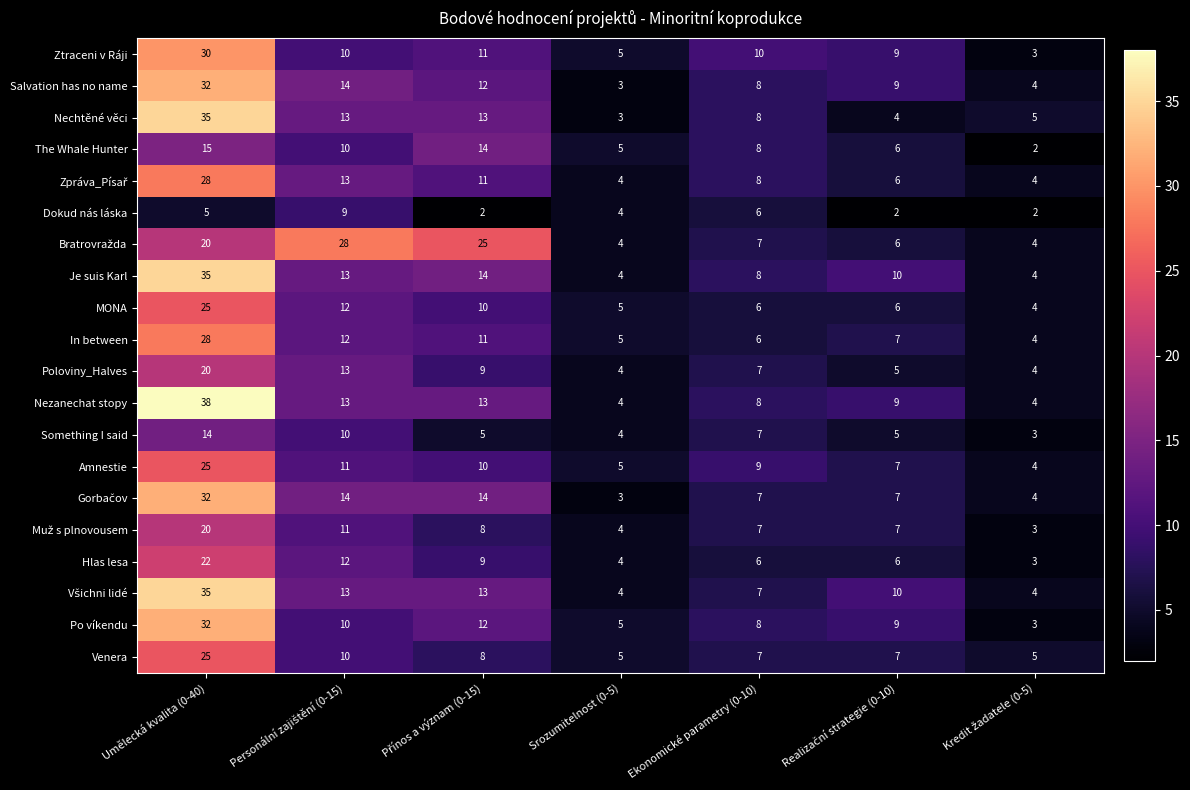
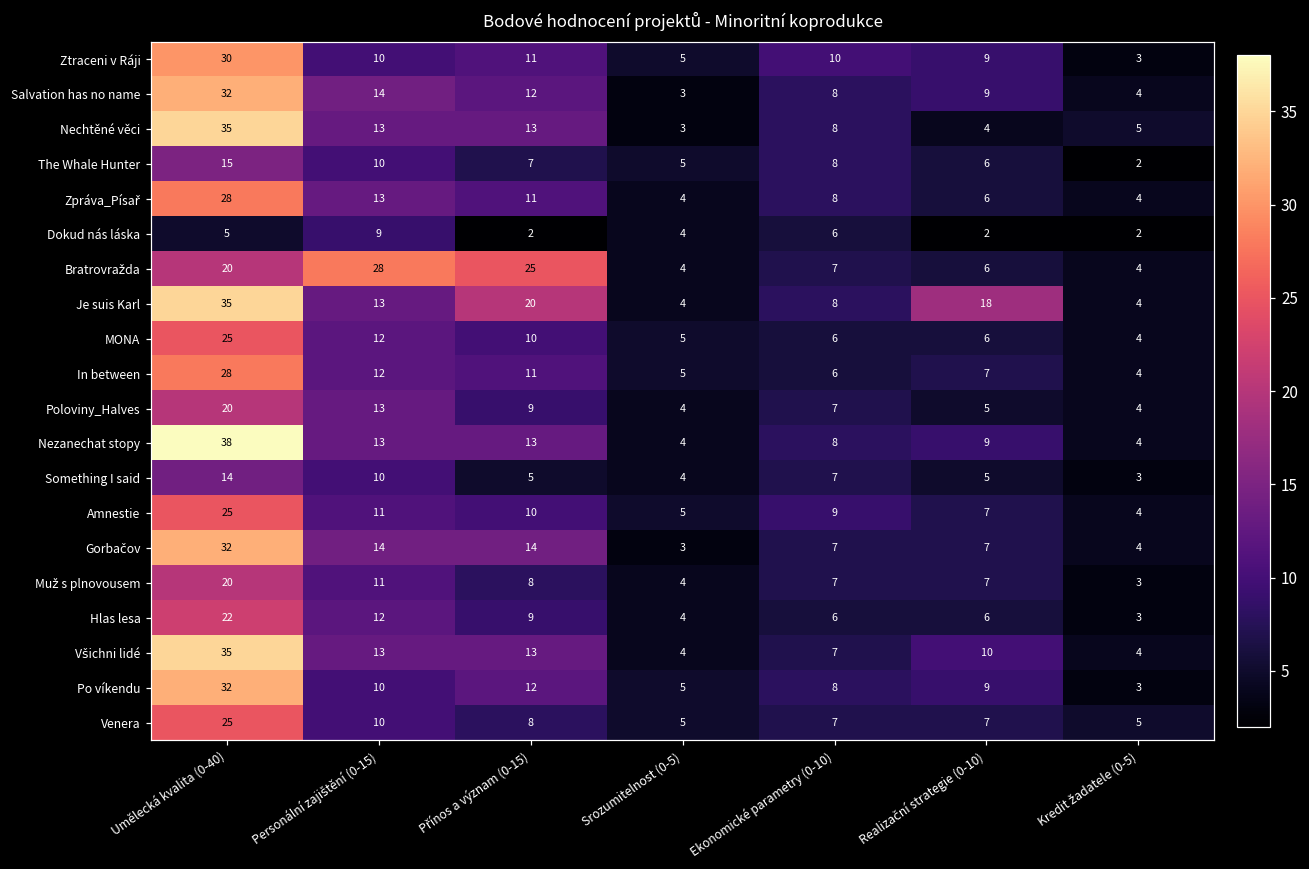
  {
    "Ztraceni v Ráji": {
      "Umělecká kvalita (0-40)": 30,
      "Personální zajištění (0-15)": 10,
      "Přínos a význam (0-15)": 11,
      "Srozumitelnost (0-5)": 5,
      "Ekonomické parametry (0-10)": 10,
      "Realizační strategie (0-10)": 9,
      "Kredit žadatele (0-5)": 3
    },
    "Salvation has no name": {
      "Umělecká kvalita (0-40)": 32,
      "Personální zajištění (0-15)": 14,
      "Přínos a význam (0-15)": 12,
      "Srozumitelnost (0-5)": 3,
      "Ekonomické parametry (0-10)": 8,
      "Realizační strategie (0-10)": 9,
      "Kredit žadatele (0-5)": 4
    },
    "Nechtěné věci": {
      "Umělecká kvalita (0-40)": 35,
      "Personální zajištění (0-15)": 13,
      "Přínos a význam (0-15)": 13,
      "Srozumitelnost (0-5)": 3,
      "Ekonomické parametry (0-10)": 8,
      "Realizační strategie (0-10)": 4,
      "Kredit žadatele (0-5)": 5
    },
    "The Whale Hunter": {
      "Umělecká kvalita (0-40)": 15,
      "Personální zajištění (0-15)": 10,
-     "Přínos a význam (0-15)": 14,
+     "Přínos a význam (0-15)": 7,
      "Srozumitelnost (0-5)": 5,
      "Ekonomické parametry (0-10)": 8,
      "Realizační strategie (0-10)": 6,
      "Kredit žadatele (0-5)": 2
    },
    "Zpráva_Písař": {
      "Umělecká kvalita (0-40)": 28,
      "Personální zajištění (0-15)": 13,
      "Přínos a význam (0-15)": 11,
      "Srozumitelnost (0-5)": 4,
      "Ekonomické parametry (0-10)": 8,
      "Realizační strategie (0-10)": 6,
      "Kredit žadatele (0-5)": 4
    },
    "Dokud nás láska": {
      "Umělecká kvalita (0-40)": 5,
      "Personální zajištění (0-15)": 9,
      "Přínos a význam (0-15)": 2,
      "Srozumitelnost (0-5)": 4,
      "Ekonomické parametry (0-10)": 6,
      "Realizační strategie (0-10)": 2,
      "Kredit žadatele (0-5)": 2
    },
    "Bratrovražda": {
      "Umělecká kvalita (0-40)": 20,
      "Personální zajištění (0-15)": 28,
      "Přínos a význam (0-15)": 25,
      "Srozumitelnost (0-5)": 4,
      "Ekonomické parametry (0-10)": 7,
      "Realizační strategie (0-10)": 6,
      "Kredit žadatele (0-5)": 4
    },
    "Je suis Karl": {
      "Umělecká kvalita (0-40)": 35,
      "Personální zajištění (0-15)": 13,
-     "Přínos a význam (0-15)": 14,
+     "Přínos a význam (0-15)": 20,
      "Srozumitelnost (0-5)": 4,
      "Ekonomické parametry (0-10)": 8,
-     "Realizační strategie (0-10)": 10,
+     "Realizační strategie (0-10)": 18,
      "Kredit žadatele (0-5)": 4
    },
    "MONA": {
      "Umělecká kvalita (0-40)": 25,
      "Personální zajištění (0-15)": 12,
      "Přínos a význam (0-15)": 10,
      "Srozumitelnost (0-5)": 5,
      "Ekonomické parametry (0-10)": 6,
      "Realizační strategie (0-10)": 6,
      "Kredit žadatele (0-5)": 4
    },
    "In between": {
      "Umělecká kvalita (0-40)": 28,
      "Personální zajištění (0-15)": 12,
      "Přínos a význam (0-15)": 11,
      "Srozumitelnost (0-5)": 5,
      "Ekonomické parametry (0-10)": 6,
      "Realizační strategie (0-10)": 7,
      "Kredit žadatele (0-5)": 4
    },
    "Poloviny_Halves": {
      "Umělecká kvalita (0-40)": 20,
      "Personální zajištění (0-15)": 13,
      "Přínos a význam (0-15)": 9,
      "Srozumitelnost (0-5)": 4,
      "Ekonomické parametry (0-10)": 7,
      "Realizační strategie (0-10)": 5,
      "Kredit žadatele (0-5)": 4
    },
    "Nezanechat stopy": {
      "Umělecká kvalita (0-40)": 38,
      "Personální zajištění (0-15)": 13,
      "Přínos a význam (0-15)": 13,
      "Srozumitelnost (0-5)": 4,
      "Ekonomické parametry (0-10)": 8,
      "Realizační strategie (0-10)": 9,
      "Kredit žadatele (0-5)": 4
    },
    "Something I said": {
      "Umělecká kvalita (0-40)": 14,
      "Personální zajištění (0-15)": 10,
      "Přínos a význam (0-15)": 5,
      "Srozumitelnost (0-5)": 4,
      "Ekonomické parametry (0-10)": 7,
      "Realizační strategie (0-10)": 5,
      "Kredit žadatele (0-5)": 3
    },
    "Amnestie": {
      "Umělecká kvalita (0-40)": 25,
      "Personální zajištění (0-15)": 11,
      "Přínos a význam (0-15)": 10,
      "Srozumitelnost (0-5)": 5,
      "Ekonomické parametry (0-10)": 9,
      "Realizační strategie (0-10)": 7,
      "Kredit žadatele (0-5)": 4
    },
    "Gorbačov": {
      "Umělecká kvalita (0-40)": 32,
      "Personální zajištění (0-15)": 14,
      "Přínos a význam (0-15)": 14,
      "Srozumitelnost (0-5)": 3,
      "Ekonomické parametry (0-10)": 7,
      "Realizační strategie (0-10)": 7,
      "Kredit žadatele (0-5)": 4
    },
    "Muž s plnovousem": {
      "Umělecká kvalita (0-40)": 20,
      "Personální zajištění (0-15)": 11,
      "Přínos a význam (0-15)": 8,
      "Srozumitelnost (0-5)": 4,
      "Ekonomické parametry (0-10)": 7,
      "Realizační strategie (0-10)": 7,
      "Kredit žadatele (0-5)": 3
    },
    "Hlas lesa": {
      "Umělecká kvalita (0-40)": 22,
      "Personální zajištění (0-15)": 12,
      "Přínos a význam (0-15)": 9,
      "Srozumitelnost (0-5)": 4,
      "Ekonomické parametry (0-10)": 6,
      "Realizační strategie (0-10)": 6,
      "Kredit žadatele (0-5)": 3
    },
    "Všichni lidé": {
      "Umělecká kvalita (0-40)": 35,
      "Personální zajištění (0-15)": 13,
      "Přínos a význam (0-15)": 13,
      "Srozumitelnost (0-5)": 4,
      "Ekonomické parametry (0-10)": 7,
      "Realizační strategie (0-10)": 10,
      "Kredit žadatele (0-5)": 4
    },
    "Po víkendu": {
      "Umělecká kvalita (0-40)": 32,
      "Personální zajištění (0-15)": 10,
      "Přínos a význam (0-15)": 12,
      "Srozumitelnost (0-5)": 5,
      "Ekonomické parametry (0-10)": 8,
      "Realizační strategie (0-10)": 9,
      "Kredit žadatele (0-5)": 3
    },
    "Venera": {
      "Umělecká kvalita (0-40)": 25,
      "Personální zajištění (0-15)": 10,
      "Přínos a význam (0-15)": 8,
      "Srozumitelnost (0-5)": 5,
      "Ekonomické parametry (0-10)": 7,
      "Realizační strategie (0-10)": 7,
      "Kredit žadatele (0-5)": 5
    }
  }
